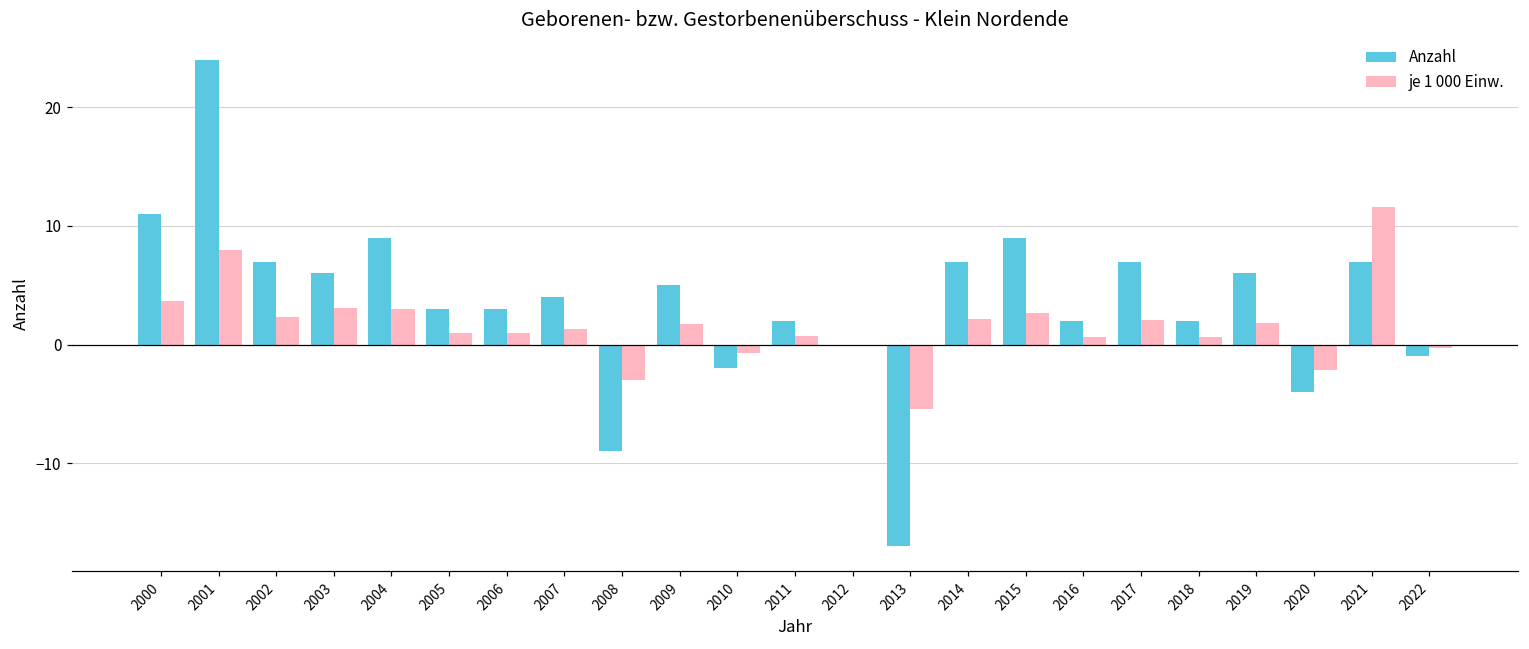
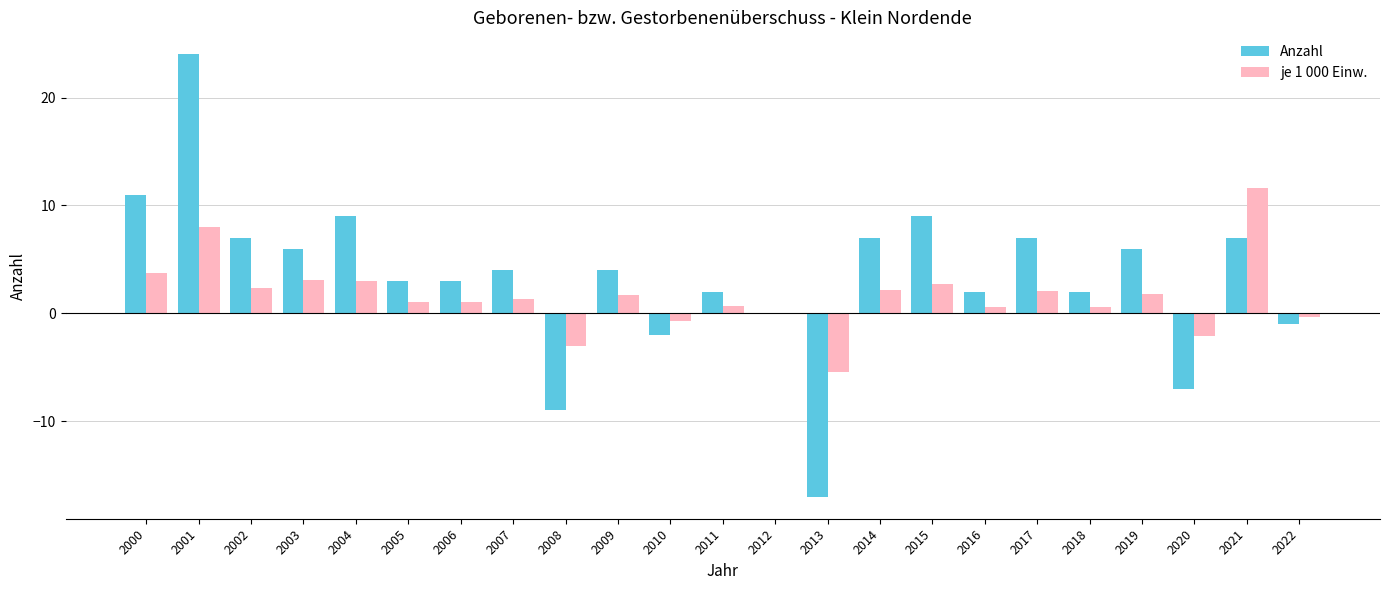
  {
    "Anzahl": {
      "2000": 11,
      "2001": 24,
      "2002": 7,
      "2003": 6,
      "2004": 9,
      "2005": 3,
      "2006": 3,
      "2007": 4,
      "2008": -9,
-     "2009": 5,
+     "2009": 4,
      "2010": -2,
      "2011": 2,
      "2012": 0,
      "2013": -17,
      "2014": 7,
      "2015": 9,
      "2016": 2,
      "2017": 7,
      "2018": 2,
      "2019": 6,
-     "2020": -4,
+     "2020": -7,
      "2021": 7,
      "2022": -1
    },
    "je 1 000 Einw.": {
      "2000": 3.7,
      "2001": 8,
      "2002": 2.3,
      "2003": 3,
      "2004": 3,
      "2005": 1,
      "2006": 1,
      "2007": 1.3,
      "2008": -3,
      "2009": 1.7,
      "2010": -0.7,
      "2011": 0.7,
      "2012": 0,
      "2013": -5.4,
      "2014": 2,
      "2015": 2.7,
      "2016": 0.6,
      "2017": 2,
      "2018": 0.6,
      "2019": 2,
      "2020": -2,
      "2021": 11.6,
      "2022": -0.3
    }
  }
